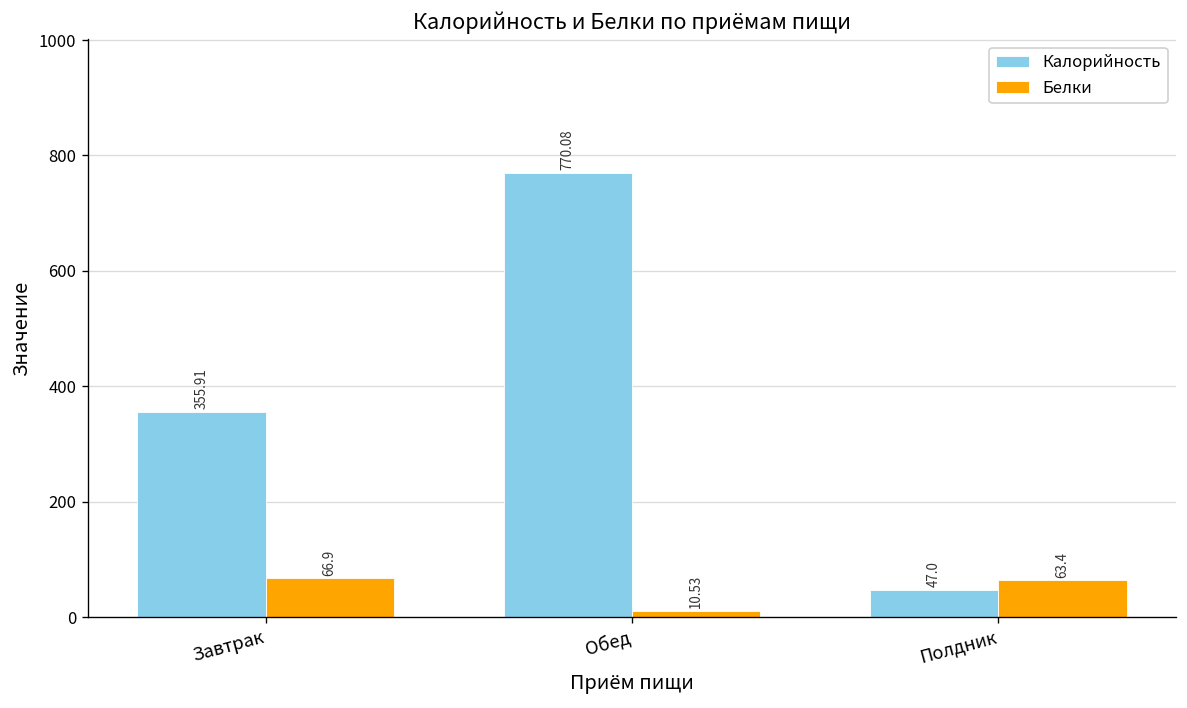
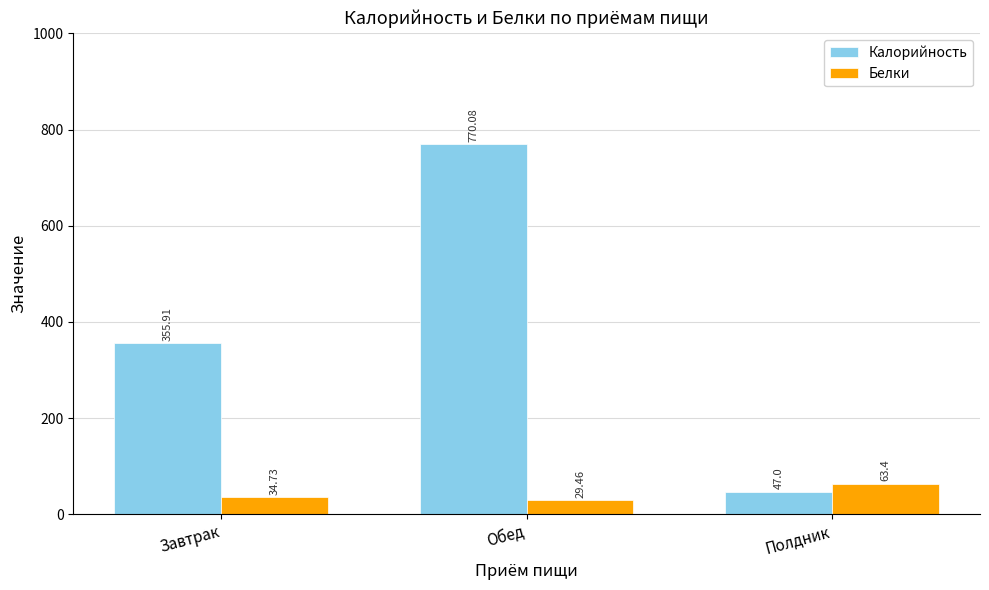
  {
    "Калорийность": {
      "Завтрак": 355.91,
      "Обед": 770.08,
      "Полдник": 47.0
    },
    "Белки": {
-     "Завтрак": 66.9,
-     "Обед": 10.53,
+     "Завтрак": 34.73,
+     "Обед": 29.46,
      "Полдник": 63.4
    }
  }
